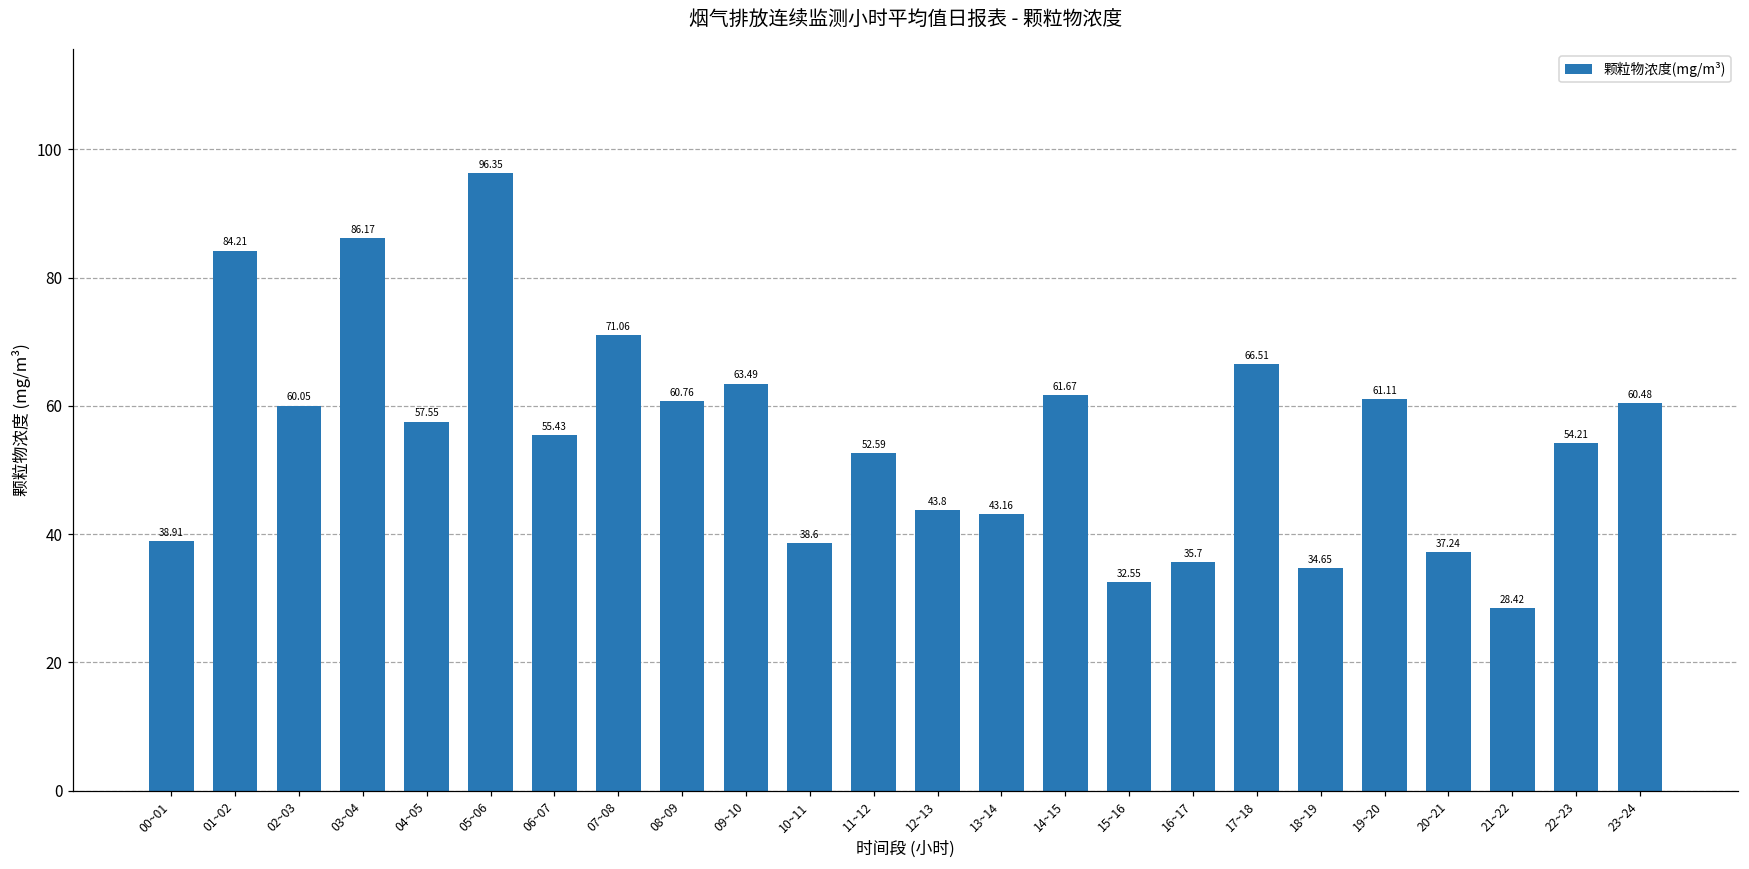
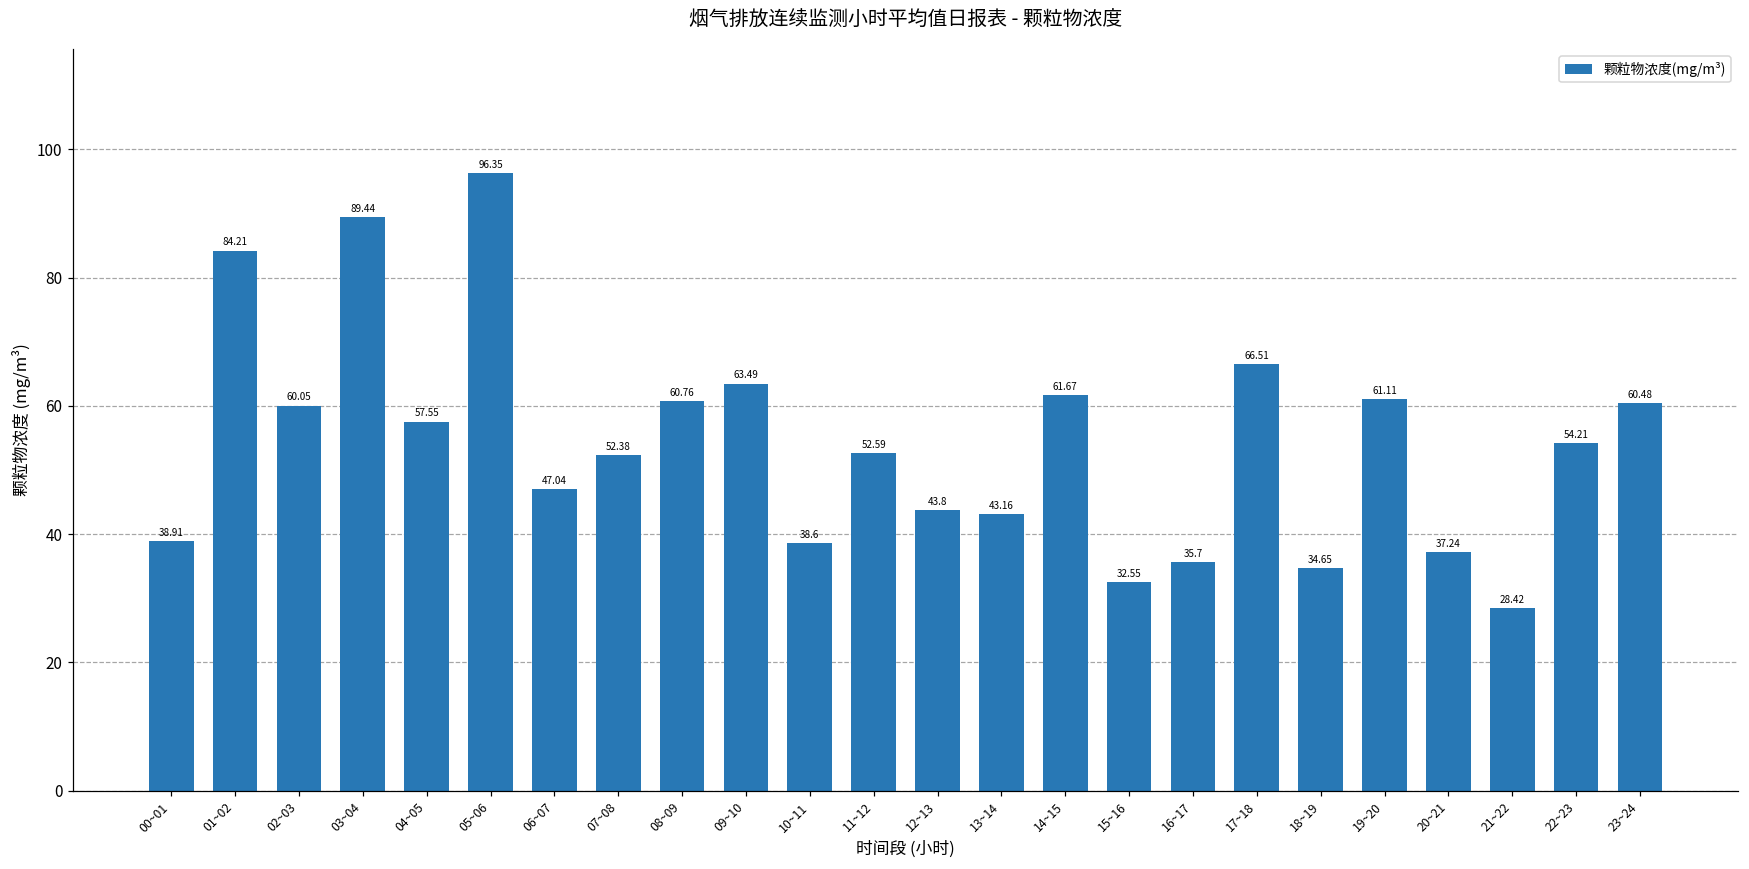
  {
    "00~01": 38.91,
    "01~02": 84.21,
    "02~03": 60.05,
-   "03~04": 86.17,
+   "03~04": 89.44,
    "04~05": 57.55,
    "05~06": 96.35,
-   "06~07": 55.43,
-   "07~08": 71.06,
+   "06~07": 47.04,
+   "07~08": 52.38,
    "08~09": 60.76,
    "09~10": 63.49,
    "10~11": 38.6,
    "11~12": 52.59,
    "12~13": 43.8,
    "13~14": 43.16,
    "14~15": 61.67,
    "15~16": 32.55,
    "16~17": 35.7,
    "17~18": 66.51,
    "18~19": 34.65,
    "19~20": 61.11,
    "20~21": 37.24,
    "21~22": 28.42,
    "22~23": 54.21,
    "23~24": 60.48
  }
